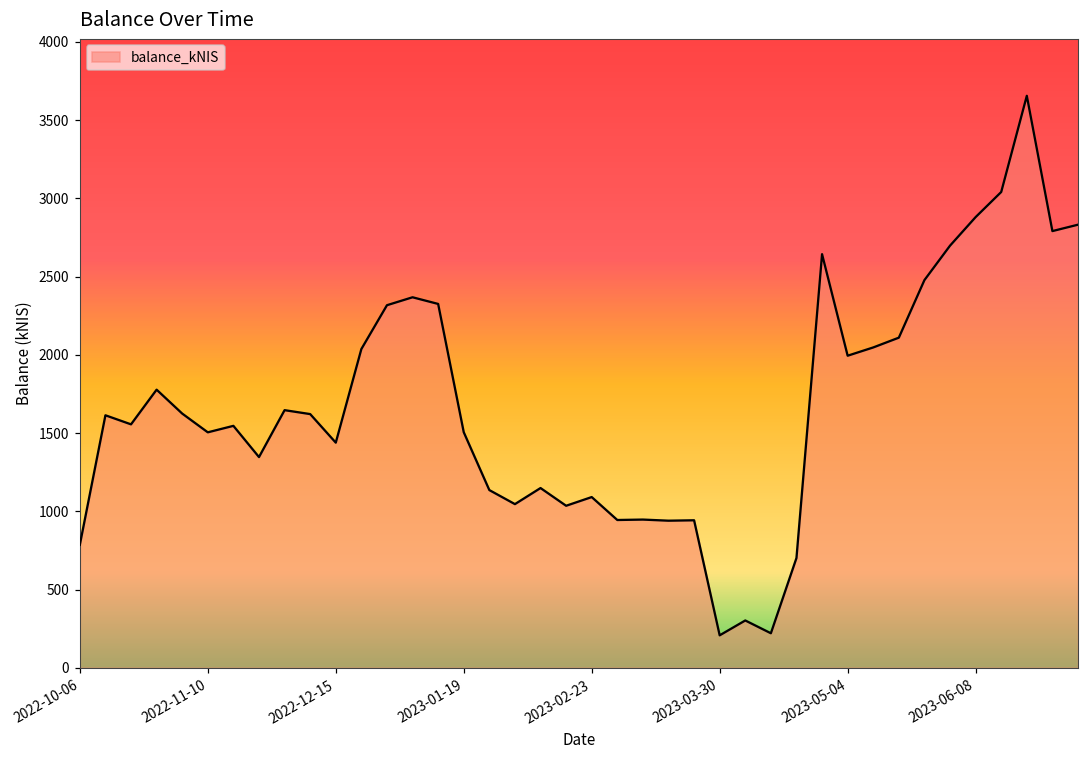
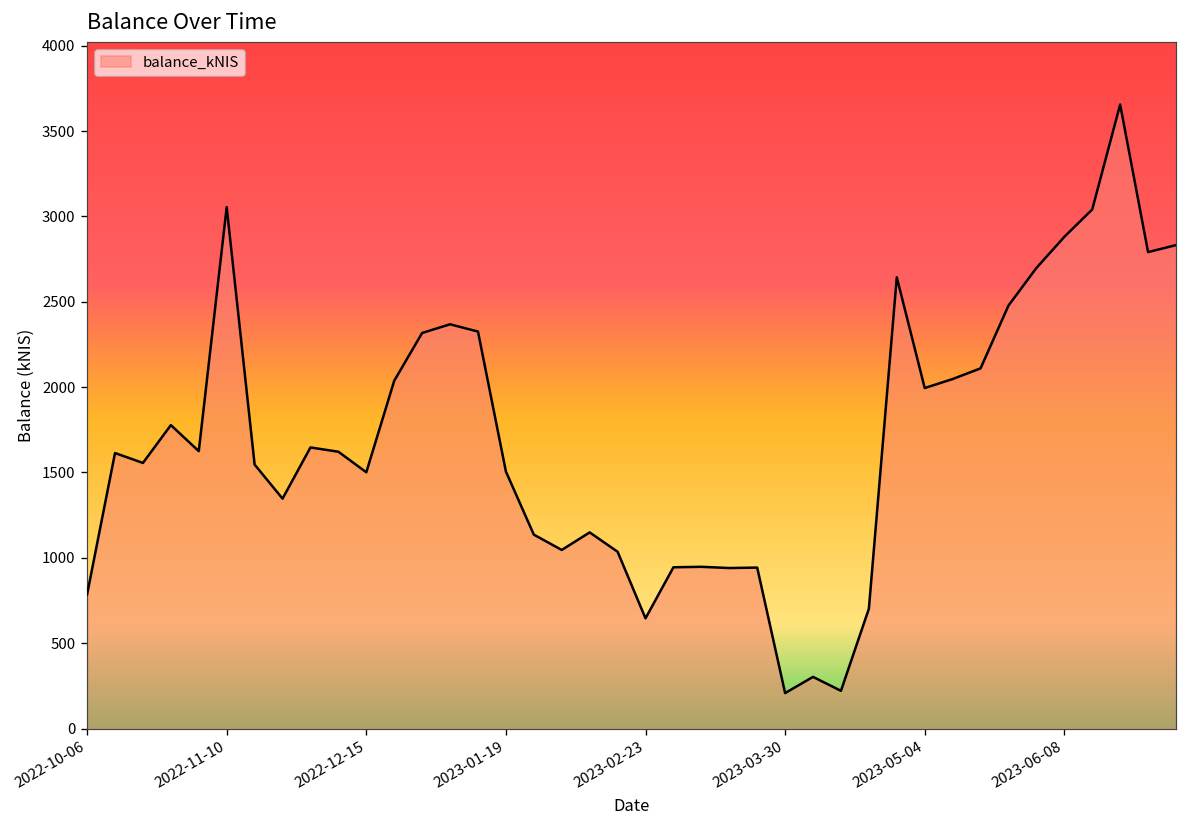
  {
    "2022-10-06": 790,
-   "2022-11-10": 1510,
-   "2022-12-15": 1440,
+   "2022-11-10": 3060,
+   "2022-12-15": 1500,
    "2023-01-19": 1510,
-   "2023-02-23": 1090,
+   "2023-02-23": 650,
    "2023-03-30": 210,
    "2023-05-04": 1990,
    "2023-06-08": 2880
  }
